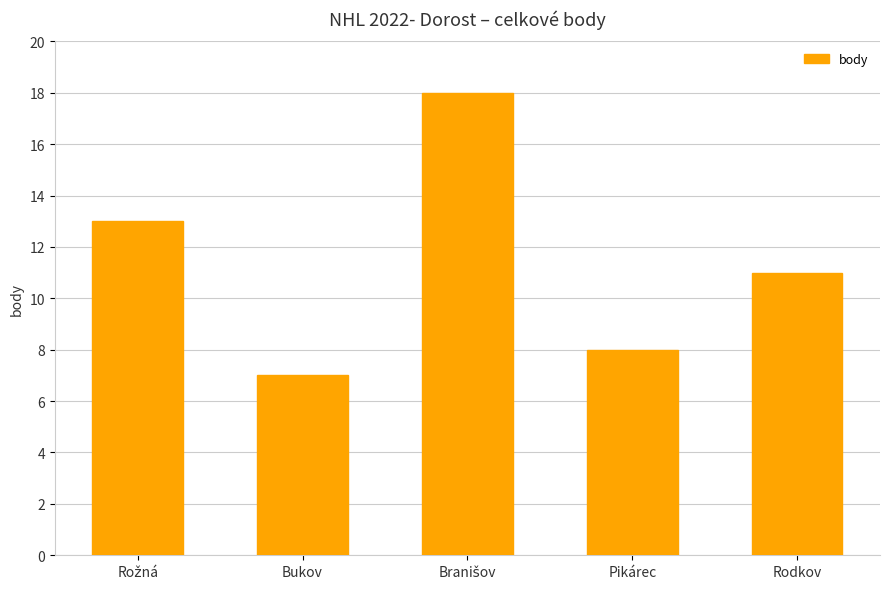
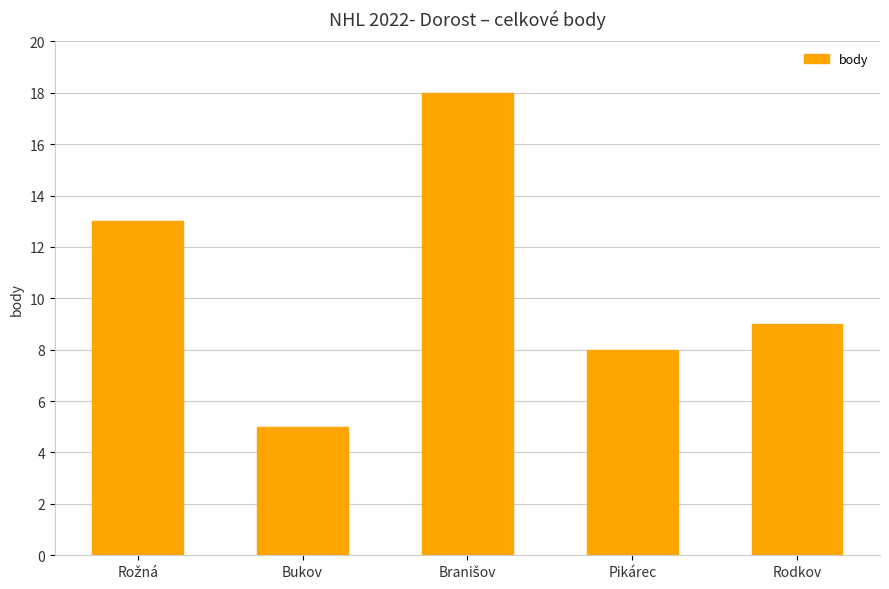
  {
    "Rožná": 13,
-   "Bukov": 7,
+   "Bukov": 5,
    "Branišov": 18,
    "Pikárec": 8,
-   "Rodkov": 11
+   "Rodkov": 9
  }
